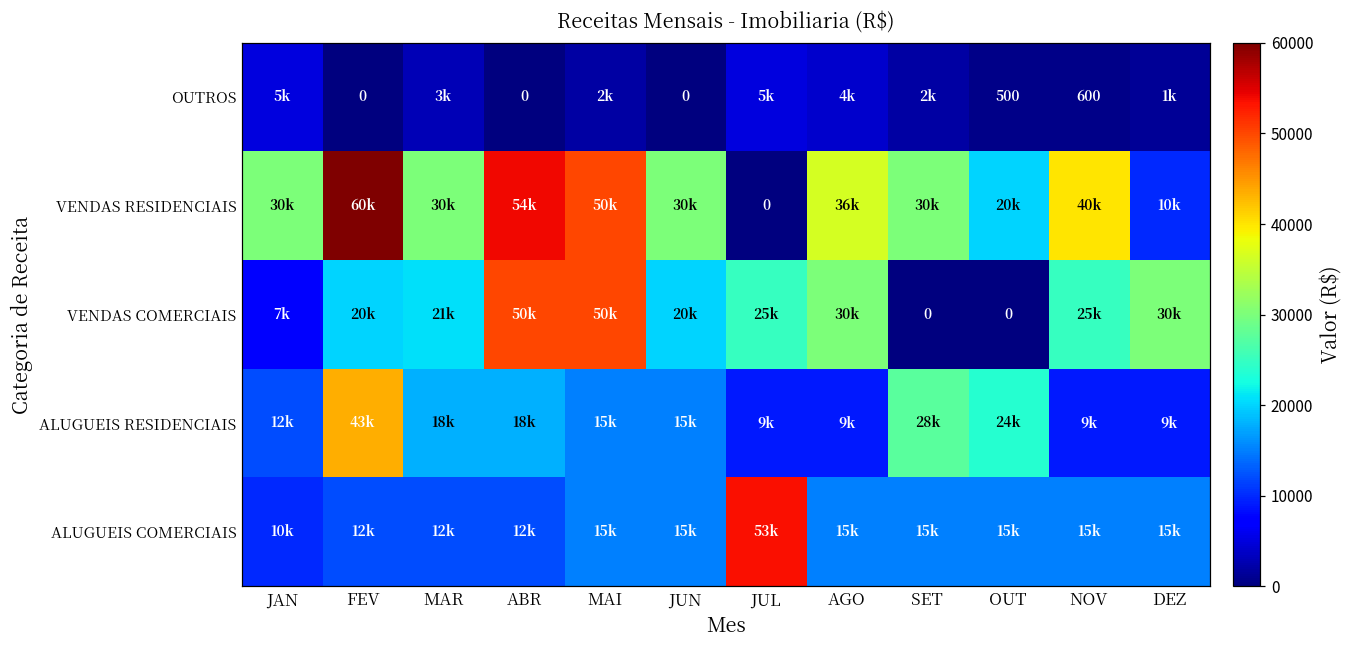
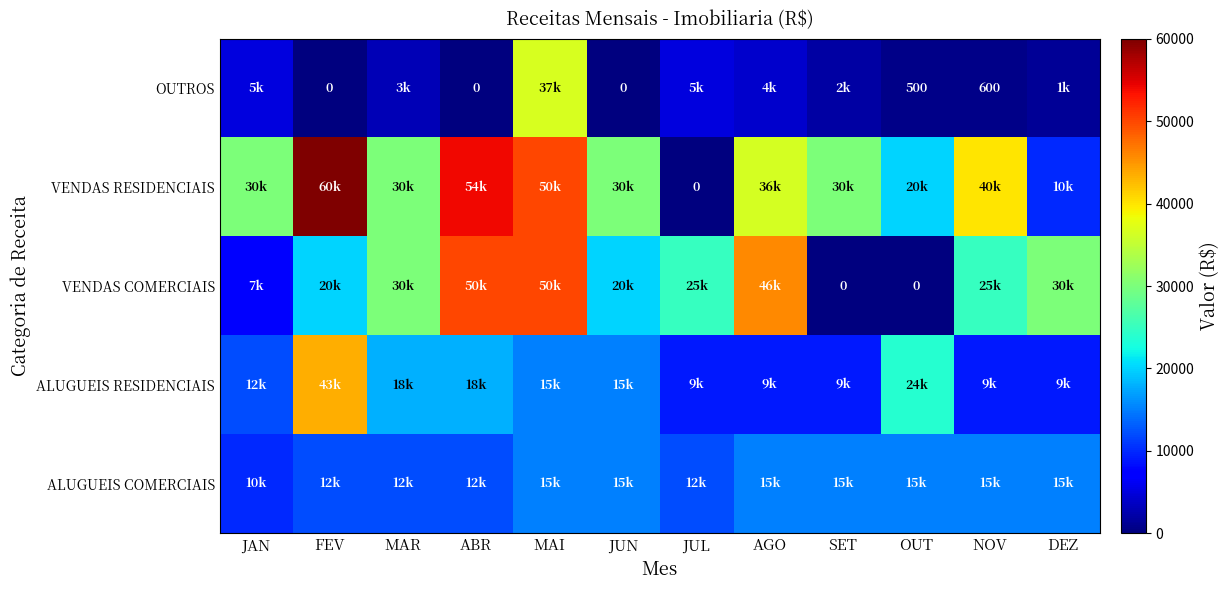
  {
    "OUTROS": {
      "JAN": "5k",
      "FEV": "0",
      "MAR": "3k",
      "ABR": "0",
-     "MAI": "2k",
+     "MAI": "37k",
      "JUN": "0",
      "JUL": "5k",
      "AGO": "4k",
      "SET": "2k",
      "OUT": "500",
      "NOV": "600",
      "DEZ": "1k"
    },
    "VENDAS RESIDENCIAIS": {
      "JAN": "30k",
      "FEV": "60k",
      "MAR": "30k",
      "ABR": "54k",
      "MAI": "50k",
      "JUN": "30k",
      "JUL": "0",
      "AGO": "36k",
      "SET": "30k",
      "OUT": "20k",
      "NOV": "40k",
      "DEZ": "10k"
    },
    "VENDAS COMERCIAIS": {
      "JAN": "7k",
      "FEV": "20k",
-     "MAR": "21k",
+     "MAR": "30k",
      "ABR": "50k",
      "MAI": "50k",
      "JUN": "20k",
      "JUL": "25k",
-     "AGO": "30k",
+     "AGO": "46k",
      "SET": "0",
      "OUT": "0",
      "NOV": "25k",
      "DEZ": "30k"
    },
    "ALUGUEIS RESIDENCIAIS": {
      "JAN": "12k",
      "FEV": "43k",
      "MAR": "18k",
      "ABR": "18k",
      "MAI": "15k",
      "JUN": "15k",
      "JUL": "9k",
      "AGO": "9k",
-     "SET": "28k",
+     "SET": "9k",
      "OUT": "24k",
      "NOV": "9k",
      "DEZ": "9k"
    },
    "ALUGUEIS COMERCIAIS": {
      "JAN": "10k",
      "FEV": "12k",
      "MAR": "12k",
      "ABR": "12k",
      "MAI": "15k",
      "JUN": "15k",
-     "JUL": "53k",
+     "JUL": "12k",
      "AGO": "15k",
      "SET": "15k",
      "OUT": "15k",
      "NOV": "15k",
      "DEZ": "15k"
    }
  }
